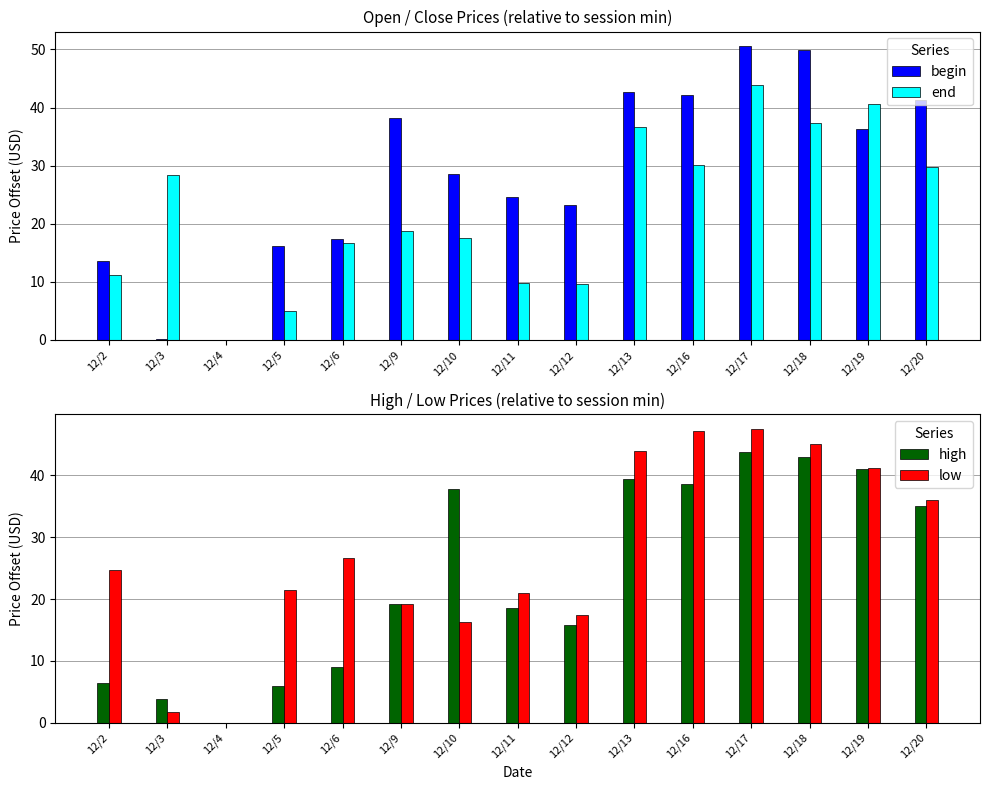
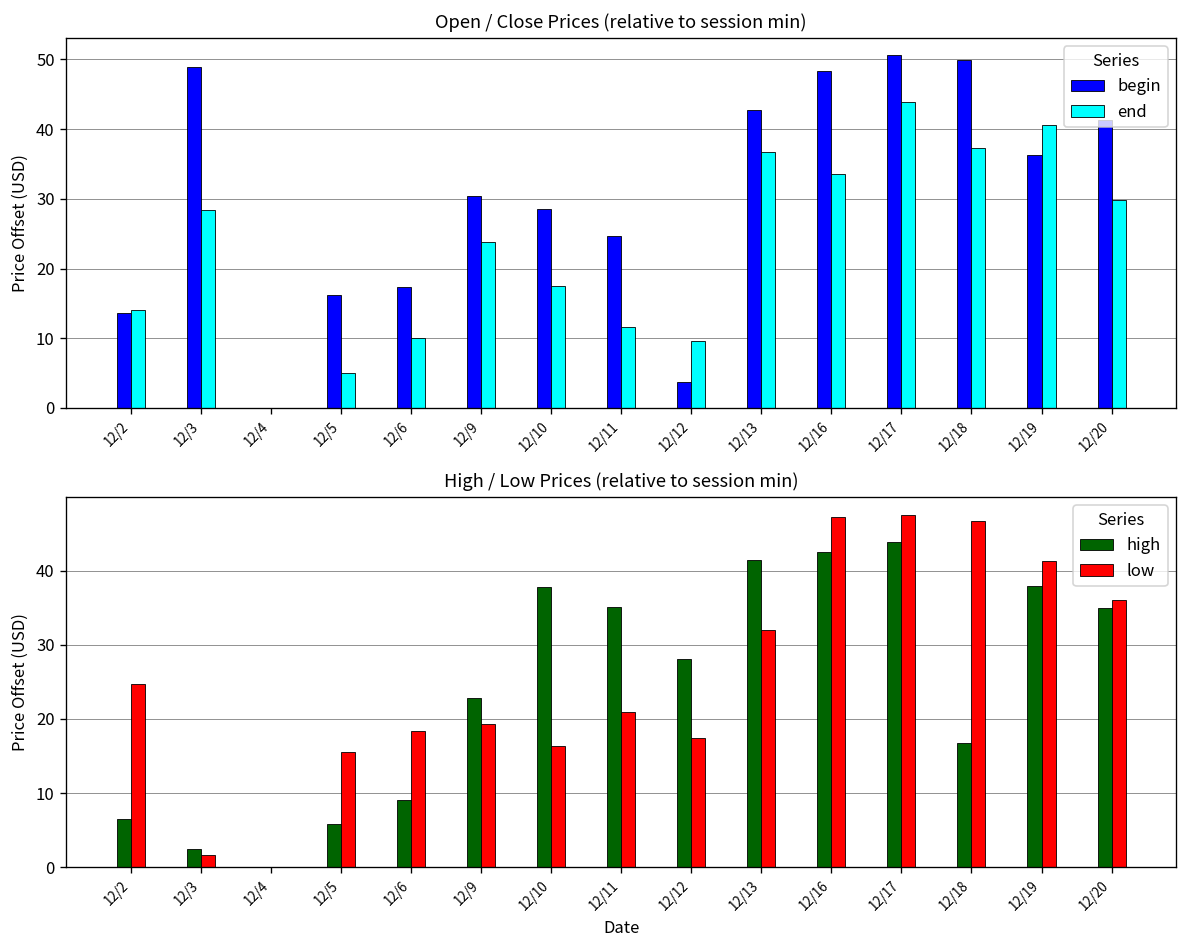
  {
    "Open / Close Prices (relative to session min)": {
      "begin": {
        "12/2": 14,
-       "12/3": 0,
+       "12/3": 49,
        "12/4": 0,
        "12/5": 16,
        "12/6": 17,
-       "12/9": 38,
+       "12/9": 30,
        "12/10": 29,
        "12/11": 25,
-       "12/12": 23,
+       "12/12": 4,
        "12/13": 43,
-       "12/16": 42,
+       "12/16": 48,
        "12/17": 51,
        "12/18": 50,
        "12/19": 36
      },
      "end": {
-       "12/2": 11,
+       "12/2": 14,
        "12/3": 28,
        "12/4": 0,
        "12/5": 5,
-       "12/6": 17,
-       "12/9": 19,
+       "12/6": 10,
+       "12/9": 24,
        "12/10": 18,
-       "12/11": 10,
+       "12/11": 12,
        "12/12": 10,
        "12/13": 37,
-       "12/16": 30,
+       "12/16": 34,
        "12/17": 44,
        "12/18": 37,
        "12/19": 41,
        "12/20": 30
      }
    },
    "High / Low Prices (relative to session min)": {
      "high": {
        "12/2": 6,
-       "12/3": 4,
+       "12/3": 2,
        "12/4": 0,
        "12/5": 6,
        "12/6": 9,
-       "12/9": 19,
+       "12/9": 23,
        "12/10": 38,
-       "12/11": 18,
-       "12/12": 16,
-       "12/13": 39,
-       "12/16": 39,
+       "12/11": 35,
+       "12/12": 28,
+       "12/13": 41,
+       "12/16": 43,
        "12/17": 44,
-       "12/18": 43,
-       "12/19": 41,
+       "12/18": 17,
+       "12/19": 38,
        "12/20": 35
      },
      "low": {
        "12/2": 25,
        "12/3": 2,
        "12/4": 0,
-       "12/5": 22,
-       "12/6": 27,
+       "12/5": 16,
+       "12/6": 18,
        "12/9": 19,
        "12/10": 16,
        "12/11": 21,
        "12/12": 17,
-       "12/13": 44,
+       "12/13": 32,
        "12/16": 47,
        "12/17": 48,
-       "12/18": 45,
+       "12/18": 47,
        "12/19": 41,
        "12/20": 36
      }
    }
  }
